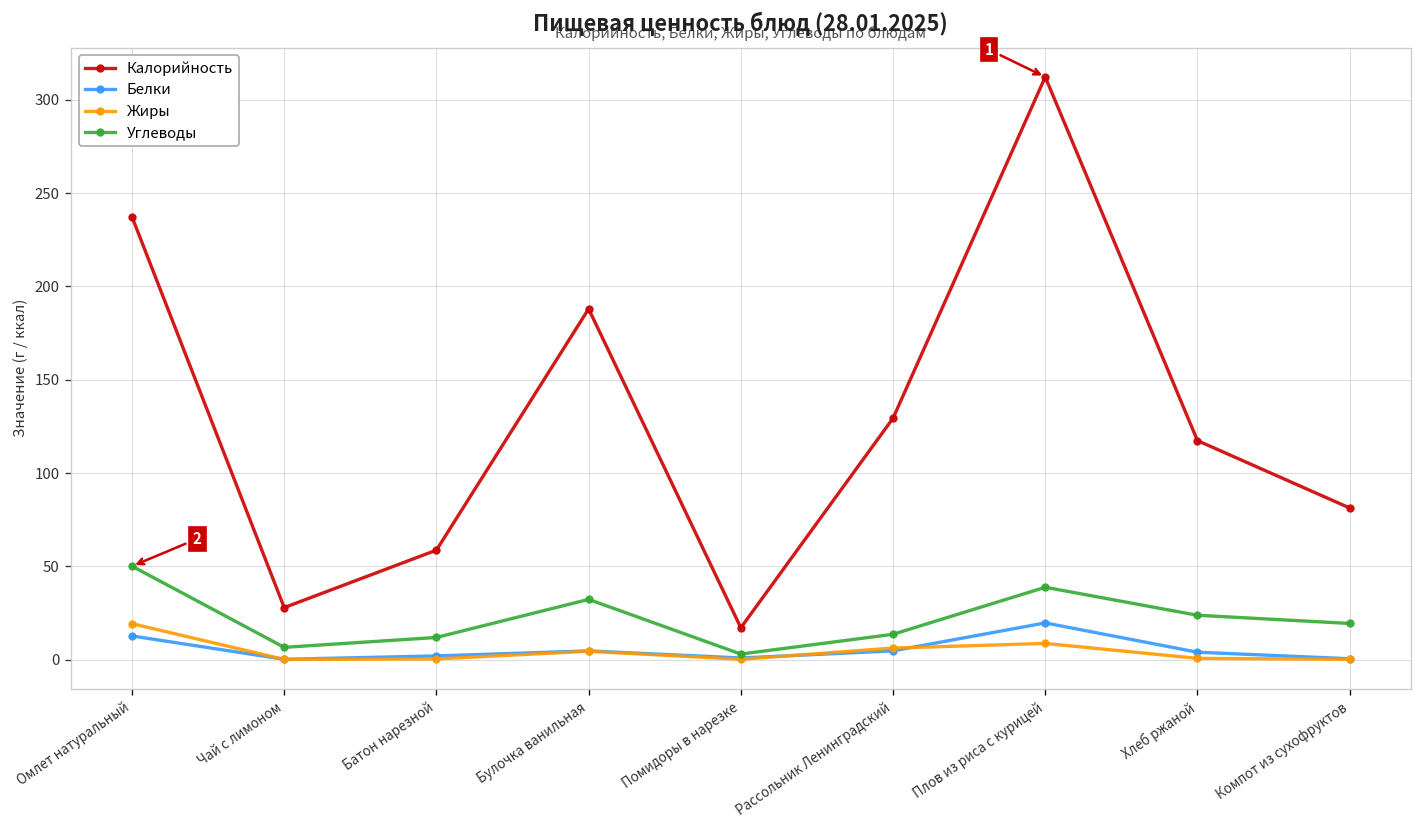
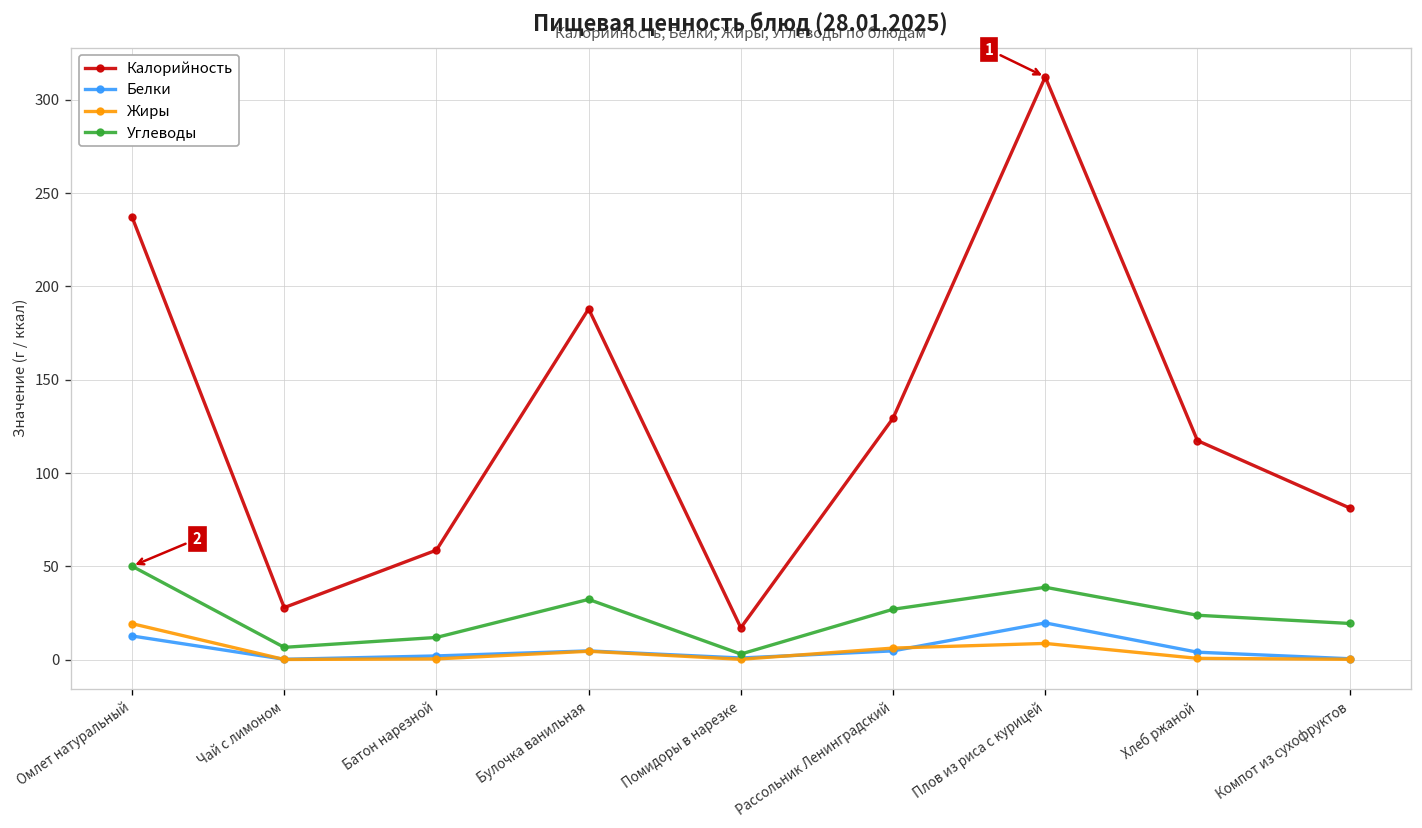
  {
    "Калорийность": {
      "Омлет натуральный": 237,
      "Чай с лимоном": 28,
      "Батон нарезной": 59,
      "Булочка ванильная": 188,
      "Помидоры в нарезке": 17,
      "Рассольник Ленинградский": 129,
      "Плов из риса с курицей": 312,
      "Хлеб ржаной": 117,
      "Компот из сухофруктов": 81
    },
    "Белки": {
      "Омлет натуральный": 13,
      "Плов из риса с курицей": 20,
      "Хлеб ржаной": 4
    },
    "Жиры": {
      "Омлет натуральный": 19,
      "Плов из риса с курицей": 9,
      "Хлеб ржаной": 1
    },
    "Углеводы": {
      "Омлет натуральный": 50,
      "Чай с лимоном": 7,
      "Батон нарезной": 12,
      "Булочка ванильная": 32,
      "Помидоры в нарезке": 3,
-     "Рассольник Ленинградский": 14,
+     "Рассольник Ленинградский": 27,
      "Плов из риса с курицей": 39,
      "Хлеб ржаной": 24,
      "Компот из сухофруктов": 19
    }
  }
